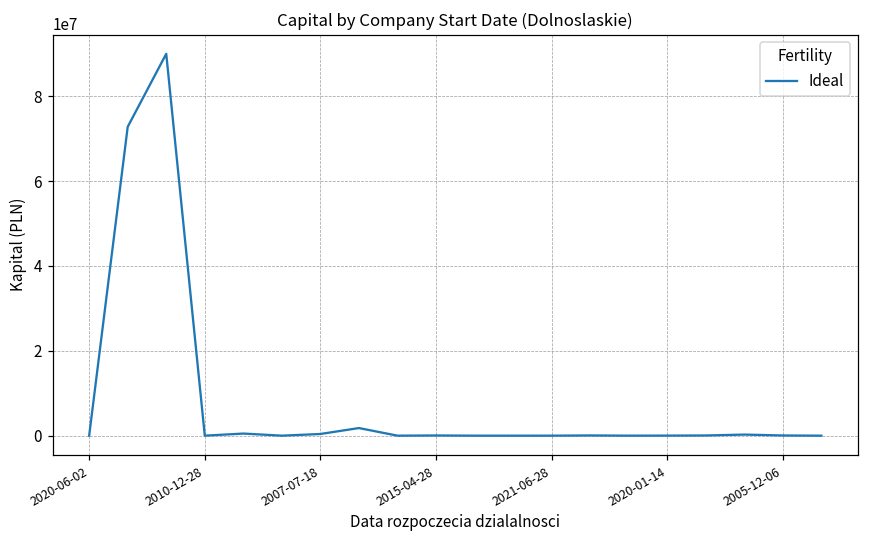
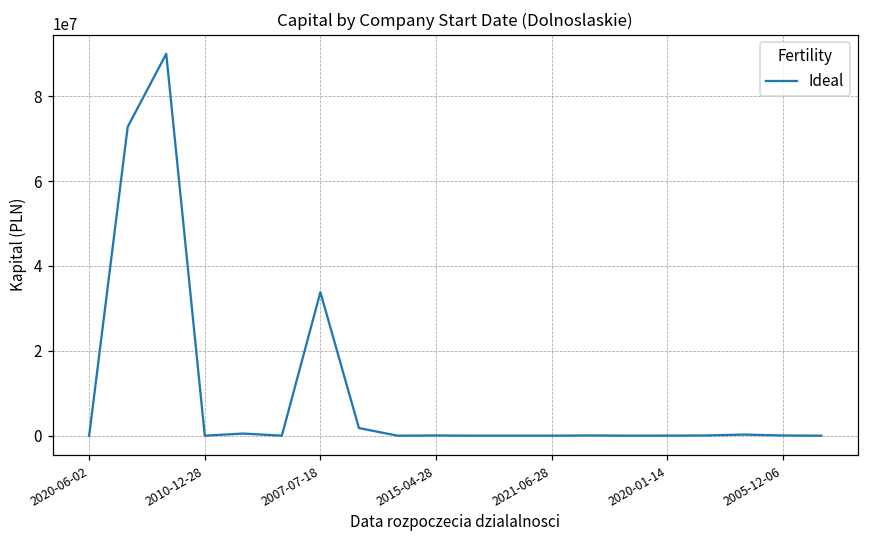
  {
    "2020-06-02": 0,
    "2010-12-28": 0,
-   "2007-07-18": 0,
+   "2007-07-18": 34000000,
    "2015-04-28": 0,
    "2021-06-28": 0,
    "2020-01-14": 0,
    "2005-12-06": 0
  }
